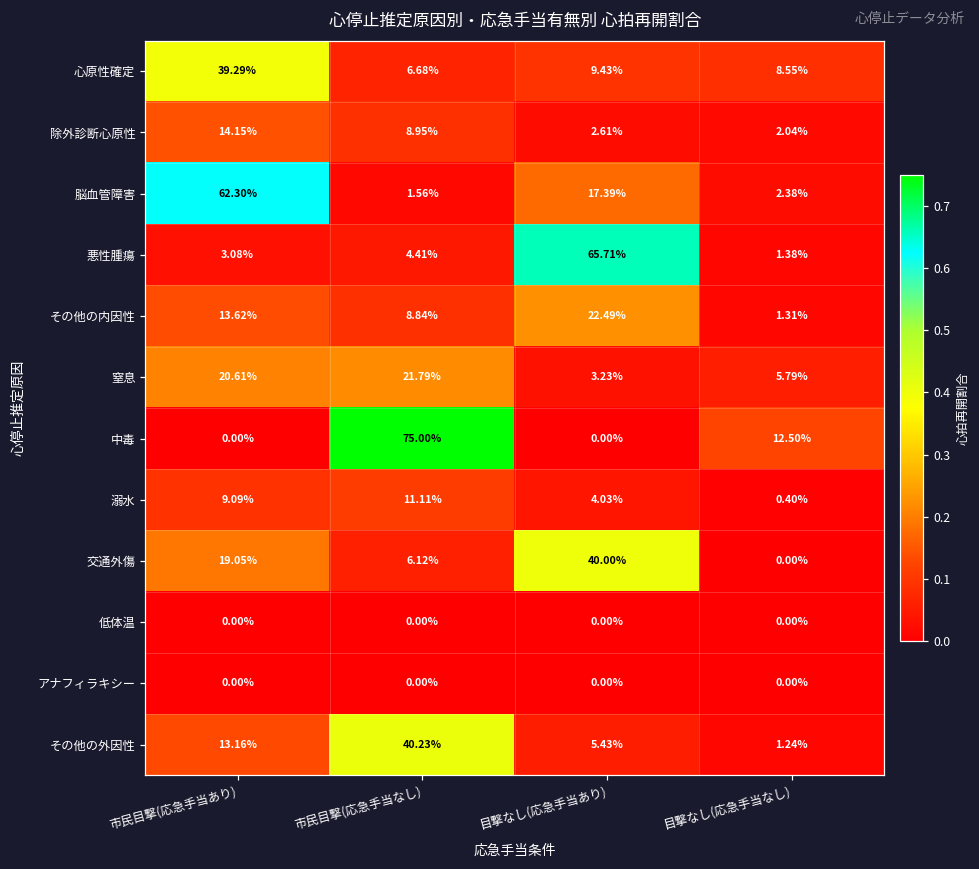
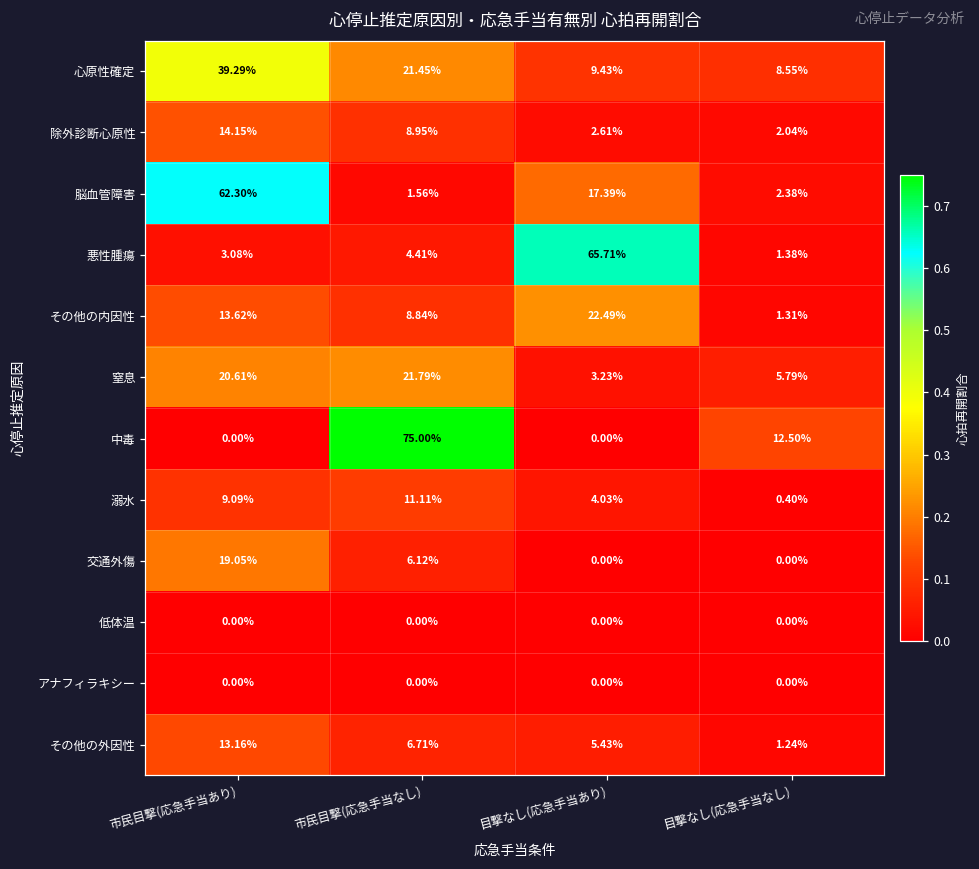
  {
    "心原性確定": {
      "市民目撃(応急手当あり)": "39.29%",
-     "市民目撃(応急手当なし)": "6.68%",
+     "市民目撃(応急手当なし)": "21.45%",
      "目撃なし(応急手当あり)": "9.43%",
      "目撃なし(応急手当なし)": "8.55%"
    },
    "除外診断心原性": {
      "市民目撃(応急手当あり)": "14.15%",
      "市民目撃(応急手当なし)": "8.95%",
      "目撃なし(応急手当あり)": "2.61%",
      "目撃なし(応急手当なし)": "2.04%"
    },
    "脳血管障害": {
      "市民目撃(応急手当あり)": "62.30%",
      "市民目撃(応急手当なし)": "1.56%",
      "目撃なし(応急手当あり)": "17.39%",
      "目撃なし(応急手当なし)": "2.38%"
    },
    "悪性腫瘍": {
      "市民目撃(応急手当あり)": "3.08%",
      "市民目撃(応急手当なし)": "4.41%",
      "目撃なし(応急手当あり)": "65.71%",
      "目撃なし(応急手当なし)": "1.38%"
    },
    "その他の内因性": {
      "市民目撃(応急手当あり)": "13.62%",
      "市民目撃(応急手当なし)": "8.84%",
      "目撃なし(応急手当あり)": "22.49%",
      "目撃なし(応急手当なし)": "1.31%"
    },
    "窒息": {
      "市民目撃(応急手当あり)": "20.61%",
      "市民目撃(応急手当なし)": "21.79%",
      "目撃なし(応急手当あり)": "3.23%",
      "目撃なし(応急手当なし)": "5.79%"
    },
    "中毒": {
      "市民目撃(応急手当あり)": "0.00%",
      "市民目撃(応急手当なし)": "75.00%",
      "目撃なし(応急手当あり)": "0.00%",
      "目撃なし(応急手当なし)": "12.50%"
    },
    "溺水": {
      "市民目撃(応急手当あり)": "9.09%",
      "市民目撃(応急手当なし)": "11.11%",
      "目撃なし(応急手当あり)": "4.03%",
      "目撃なし(応急手当なし)": "0.40%"
    },
    "交通外傷": {
      "市民目撃(応急手当あり)": "19.05%",
      "市民目撃(応急手当なし)": "6.12%",
-     "目撃なし(応急手当あり)": "40.00%",
+     "目撃なし(応急手当あり)": "0.00%",
      "目撃なし(応急手当なし)": "0.00%"
    },
    "低体温": {
      "市民目撃(応急手当あり)": "0.00%",
      "市民目撃(応急手当なし)": "0.00%",
      "目撃なし(応急手当あり)": "0.00%",
      "目撃なし(応急手当なし)": "0.00%"
    },
    "アナフィラキシー": {
      "市民目撃(応急手当あり)": "0.00%",
      "市民目撃(応急手当なし)": "0.00%",
      "目撃なし(応急手当あり)": "0.00%",
      "目撃なし(応急手当なし)": "0.00%"
    },
    "その他の外因性": {
      "市民目撃(応急手当あり)": "13.16%",
-     "市民目撃(応急手当なし)": "40.23%",
+     "市民目撃(応急手当なし)": "6.71%",
      "目撃なし(応急手当あり)": "5.43%",
      "目撃なし(応急手当なし)": "1.24%"
    }
  }
